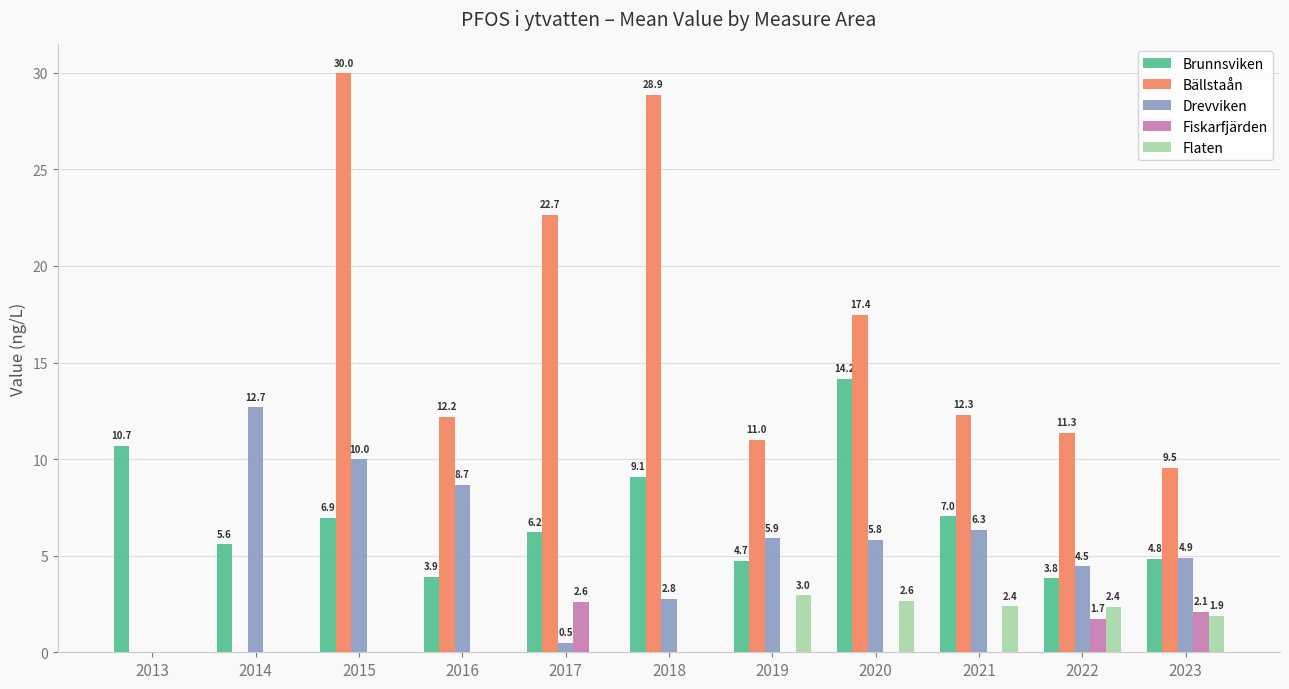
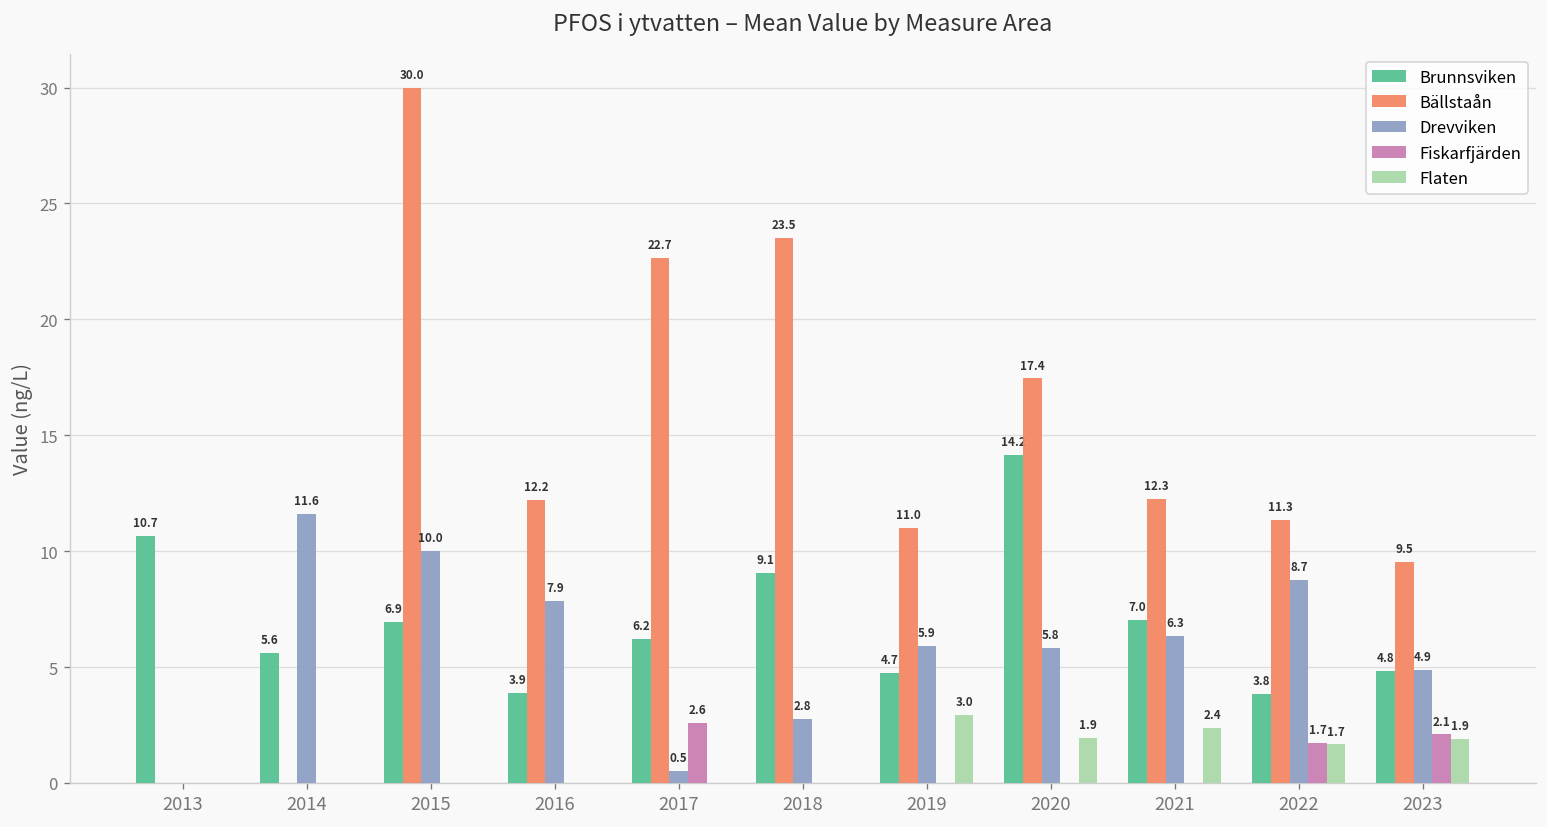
  {
    "Brunnsviken": {
      "2013": 10.7,
      "2014": 5.6,
      "2015": 6.9,
      "2016": 3.9,
      "2017": 6.2,
      "2018": 9.1,
      "2019": 4.7,
      "2020": 14.2,
      "2021": 7.0,
      "2022": 3.8,
      "2023": 4.8
    },
    "Bällstaån": {
      "2015": 30.0,
      "2016": 12.2,
      "2017": 22.7,
-     "2018": 28.9,
+     "2018": 23.5,
      "2019": 11.0,
      "2020": 17.4,
      "2021": 12.3,
      "2022": 11.3,
      "2023": 9.5
    },
    "Drevviken": {
-     "2014": 12.7,
+     "2014": 11.6,
      "2015": 10.0,
-     "2016": 8.7,
+     "2016": 7.9,
      "2017": 0.5,
      "2018": 2.8,
      "2019": 5.9,
      "2020": 5.8,
      "2021": 6.3,
-     "2022": 4.5,
+     "2022": 8.7,
      "2023": 4.9
    },
    "Fiskarfjärden": {
      "2017": 2.6,
      "2022": 1.7,
      "2023": 2.1
    },
    "Flaten": {
      "2019": 3.0,
-     "2020": 2.6,
+     "2020": 1.9,
      "2021": 2.4,
-     "2022": 2.4,
+     "2022": 1.7,
      "2023": 1.9
    }
  }
